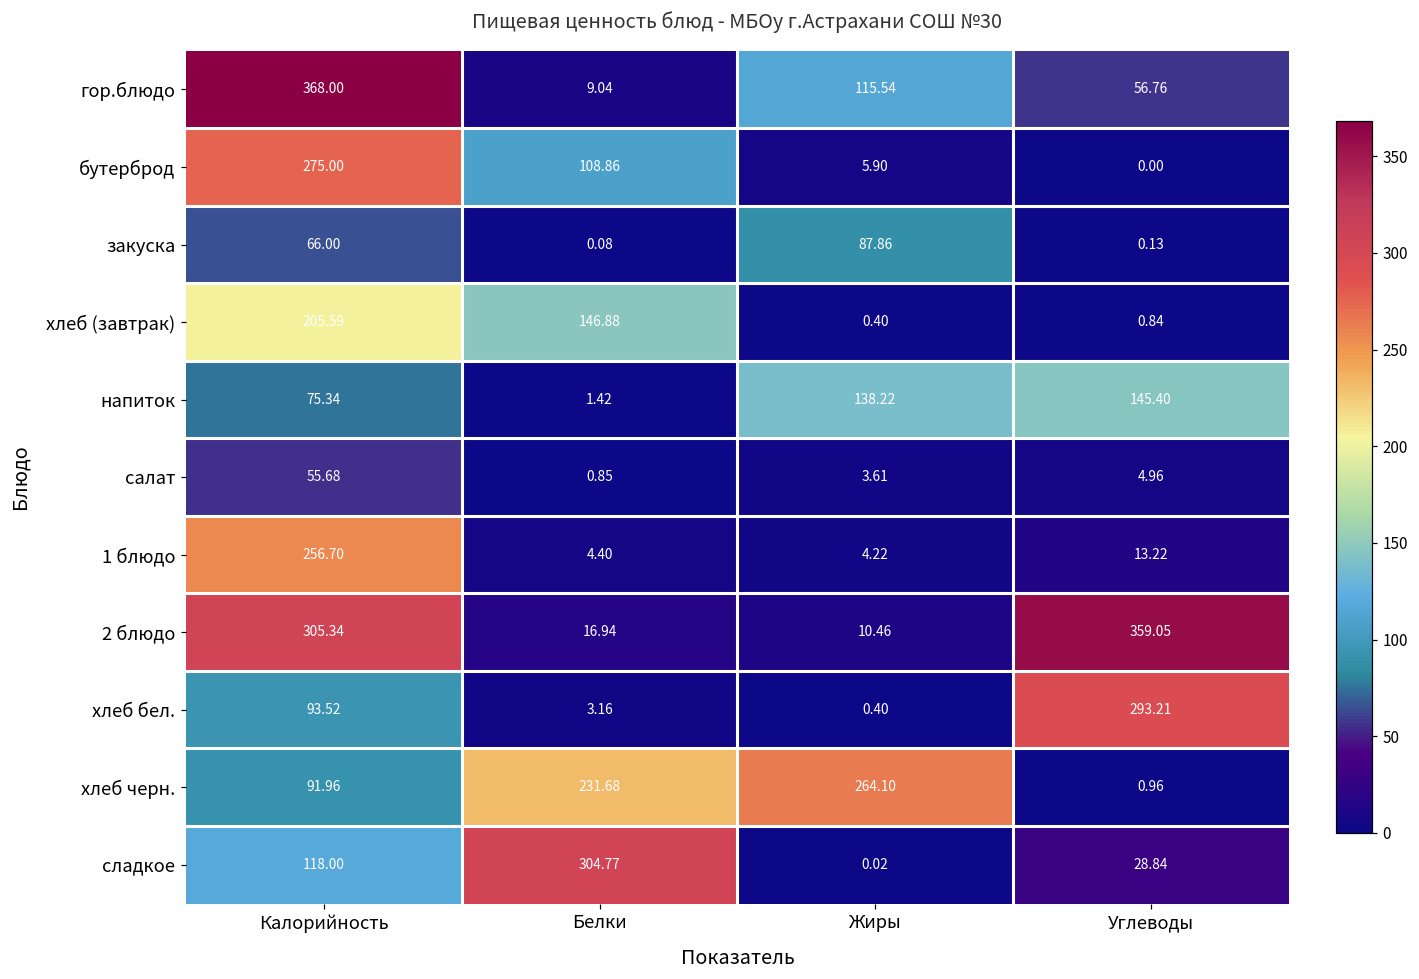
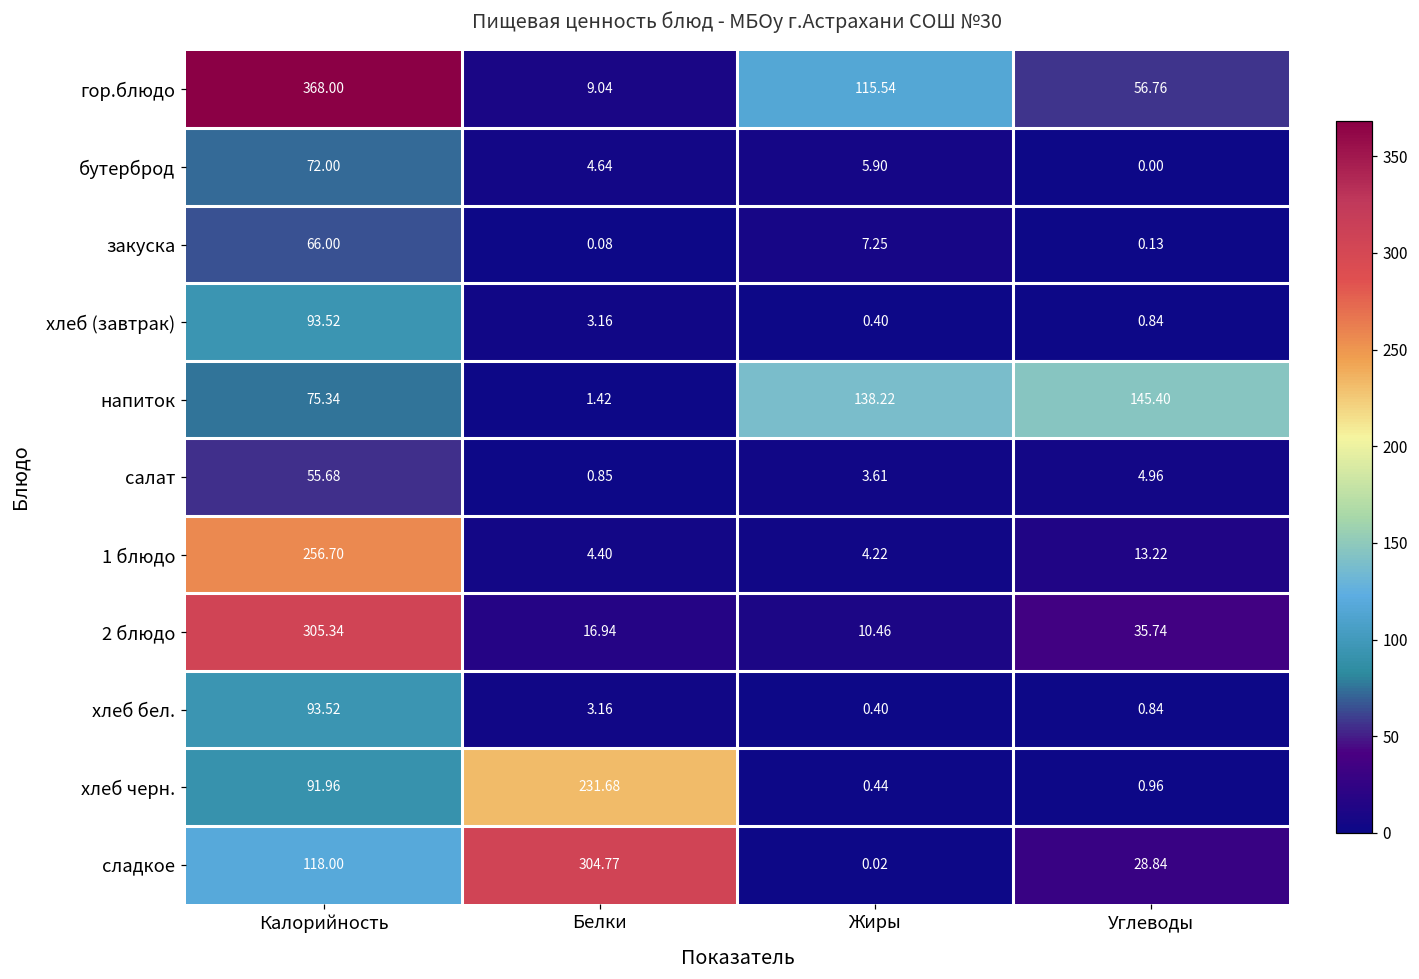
  {
    "гор.блюдо": {
      "Калорийность": 368.00,
      "Белки": 9.04,
      "Жиры": 115.54,
      "Углеводы": 56.76
    },
    "бутерброд": {
-     "Калорийность": 275.00,
-     "Белки": 108.86,
+     "Калорийность": 72.00,
+     "Белки": 4.64,
      "Жиры": 5.90,
      "Углеводы": 0.00
    },
    "закуска": {
      "Калорийность": 66.00,
      "Белки": 0.08,
-     "Жиры": 87.86,
+     "Жиры": 7.25,
      "Углеводы": 0.13
    },
    "хлеб (завтрак)": {
-     "Калорийность": 205.59,
-     "Белки": 146.88,
+     "Калорийность": 93.52,
+     "Белки": 3.16,
      "Жиры": 0.40,
      "Углеводы": 0.84
    },
    "напиток": {
      "Калорийность": 75.34,
      "Белки": 1.42,
      "Жиры": 138.22,
      "Углеводы": 145.40
    },
    "салат": {
      "Калорийность": 55.68,
      "Белки": 0.85,
      "Жиры": 3.61,
      "Углеводы": 4.96
    },
    "1 блюдо": {
      "Калорийность": 256.70,
      "Белки": 4.40,
      "Жиры": 4.22,
      "Углеводы": 13.22
    },
    "2 блюдо": {
      "Калорийность": 305.34,
      "Белки": 16.94,
      "Жиры": 10.46,
-     "Углеводы": 359.05
+     "Углеводы": 35.74
    },
    "хлеб бел.": {
      "Калорийность": 93.52,
      "Белки": 3.16,
      "Жиры": 0.40,
-     "Углеводы": 293.21
+     "Углеводы": 0.84
    },
    "хлеб черн.": {
      "Калорийность": 91.96,
      "Белки": 231.68,
-     "Жиры": 264.10,
+     "Жиры": 0.44,
      "Углеводы": 0.96
    },
    "сладкое": {
      "Калорийность": 118.00,
      "Белки": 304.77,
      "Жиры": 0.02,
      "Углеводы": 28.84
    }
  }
